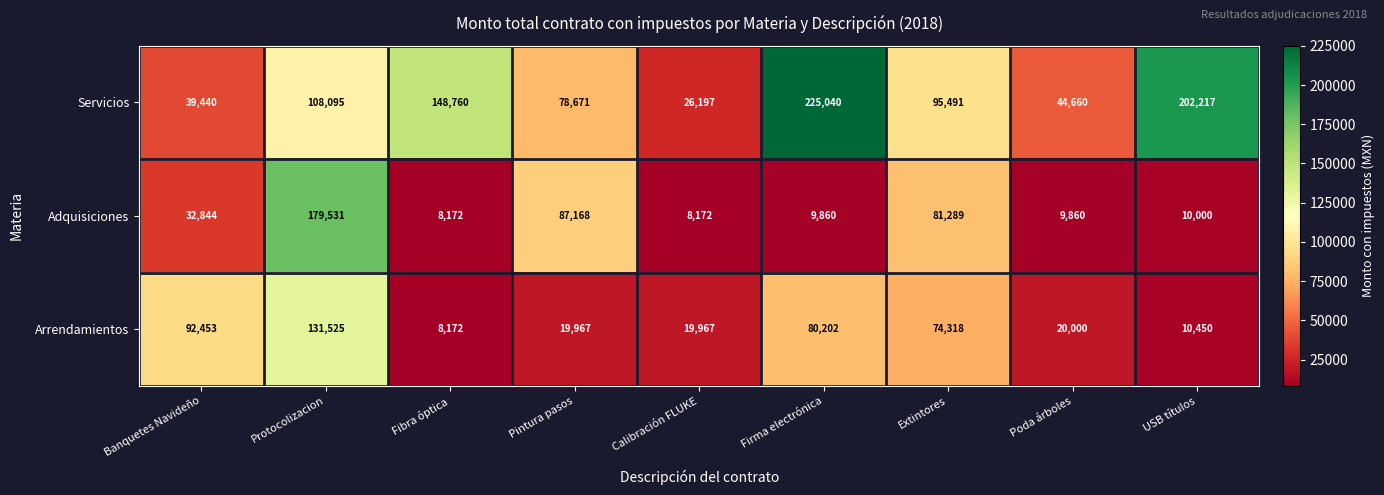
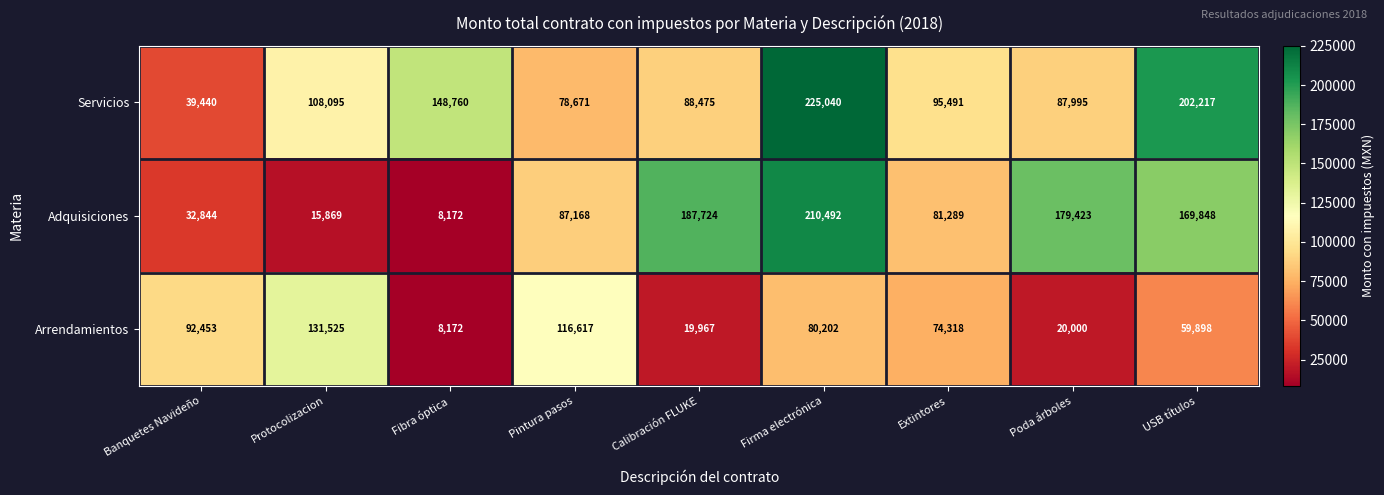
  {
    "Servicios": {
      "Banquetes Navideño": "39,440",
      "Protocolizacion": "108,095",
      "Fibra óptica": "148,760",
      "Pintura pasos": "78,671",
-     "Calibración FLUKE": "26,197",
+     "Calibración FLUKE": "88,475",
      "Firma electrónica": "225,040",
      "Extintores": "95,491",
-     "Poda árboles": "44,660",
+     "Poda árboles": "87,995",
      "USB títulos": "202,217"
    },
    "Adquisiciones": {
      "Banquetes Navideño": "32,844",
-     "Protocolizacion": "179,531",
+     "Protocolizacion": "15,869",
      "Fibra óptica": "8,172",
      "Pintura pasos": "87,168",
-     "Calibración FLUKE": "8,172",
-     "Firma electrónica": "9,860",
+     "Calibración FLUKE": "187,724",
+     "Firma electrónica": "210,492",
      "Extintores": "81,289",
-     "Poda árboles": "9,860",
-     "USB títulos": "10,000"
+     "Poda árboles": "179,423",
+     "USB títulos": "169,848"
    },
    "Arrendamientos": {
      "Banquetes Navideño": "92,453",
      "Protocolizacion": "131,525",
      "Fibra óptica": "8,172",
-     "Pintura pasos": "19,967",
+     "Pintura pasos": "116,617",
      "Calibración FLUKE": "19,967",
      "Firma electrónica": "80,202",
      "Extintores": "74,318",
      "Poda árboles": "20,000",
-     "USB títulos": "10,450"
+     "USB títulos": "59,898"
    }
  }
